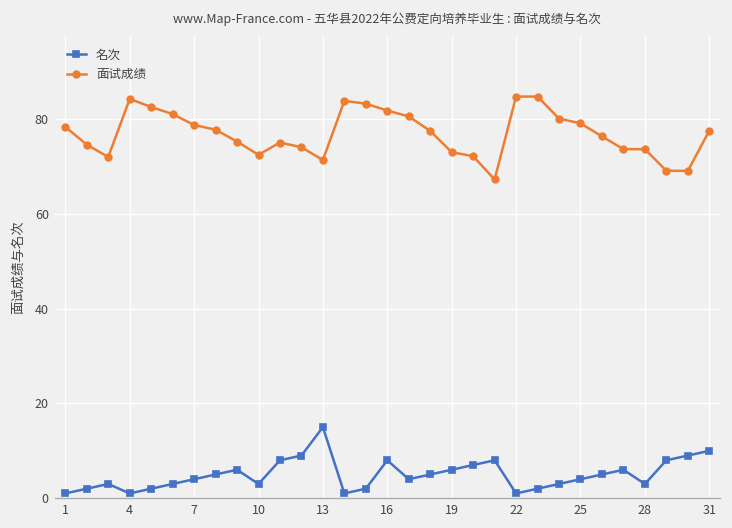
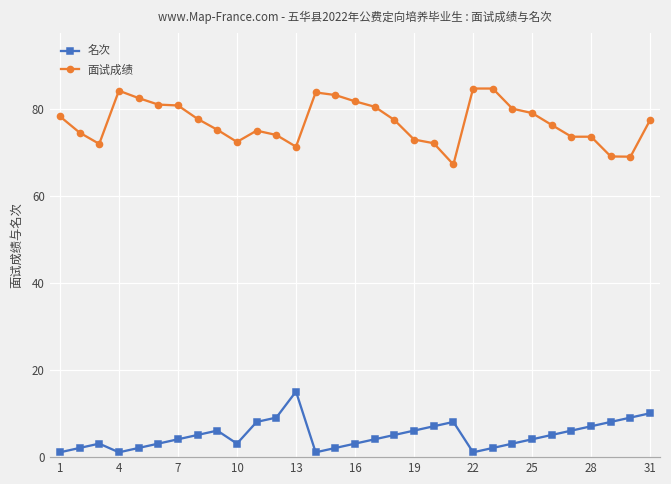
  {
    "名次": {
      "1": 1,
      "4": 1,
      "7": 4,
      "10": 3,
      "13": 15,
-     "16": 8,
+     "16": 3,
      "19": 6,
      "22": 1,
      "25": 4,
-     "28": 3,
+     "28": 7,
      "31": 10
    },
    "面试成绩": {
      "1": 78,
      "4": 84,
-     "7": 79,
+     "7": 81,
      "10": 73,
      "13": 71,
      "16": 82,
      "19": 73,
      "22": 85,
      "25": 79,
      "28": 74,
      "31": 78
    }
  }
